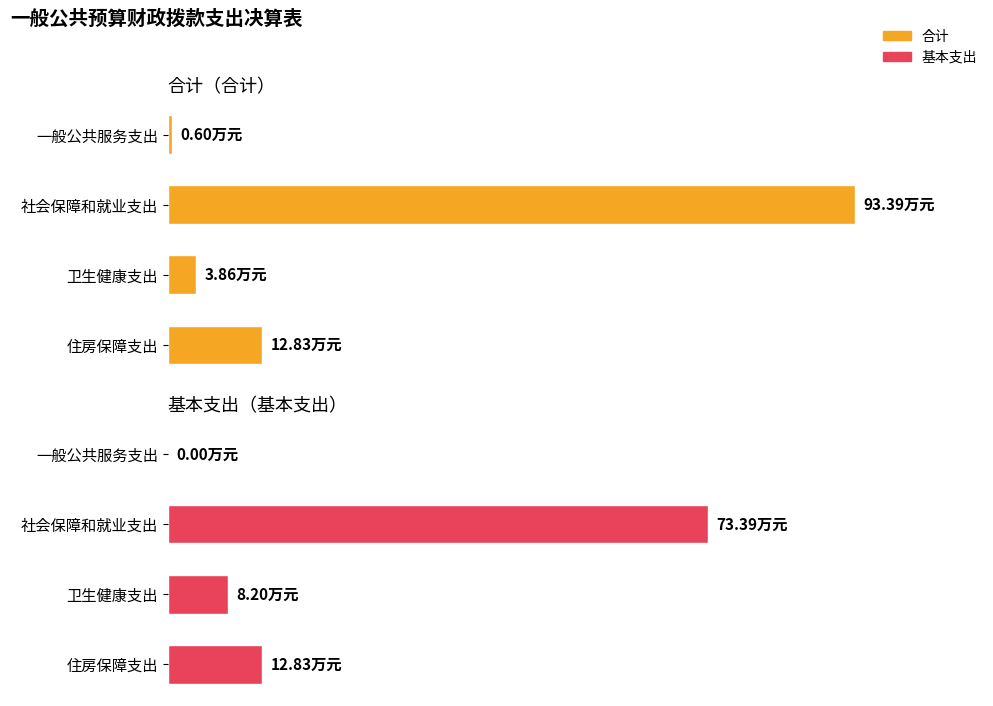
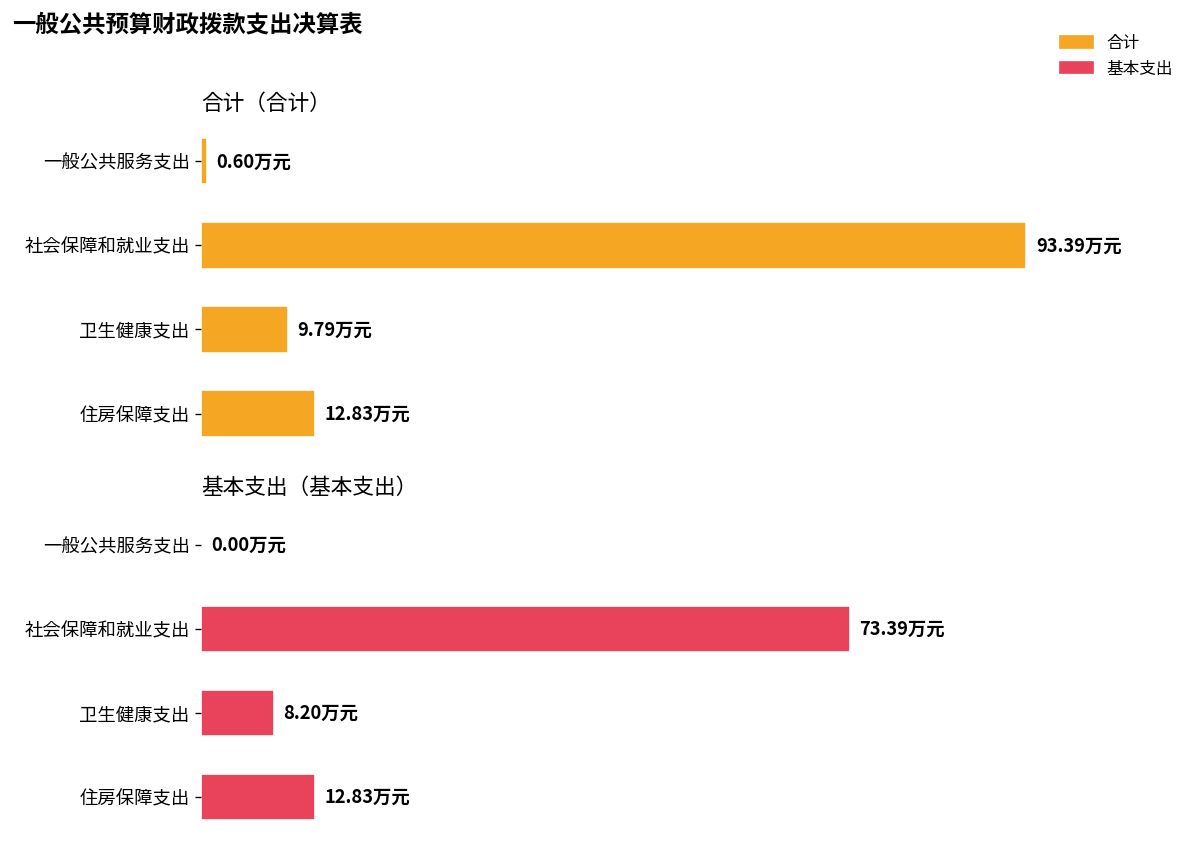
  {
    "合计（合计）": {
      "一般公共服务支出": 0.60,
      "社会保障和就业支出": 93.39,
-     "卫生健康支出": 3.86,
+     "卫生健康支出": 9.79,
      "住房保障支出": 12.83
    },
    "基本支出（基本支出）": {
      "一般公共服务支出": 0.00,
      "社会保障和就业支出": 73.39,
      "卫生健康支出": 8.20,
      "住房保障支出": 12.83
    }
  }
